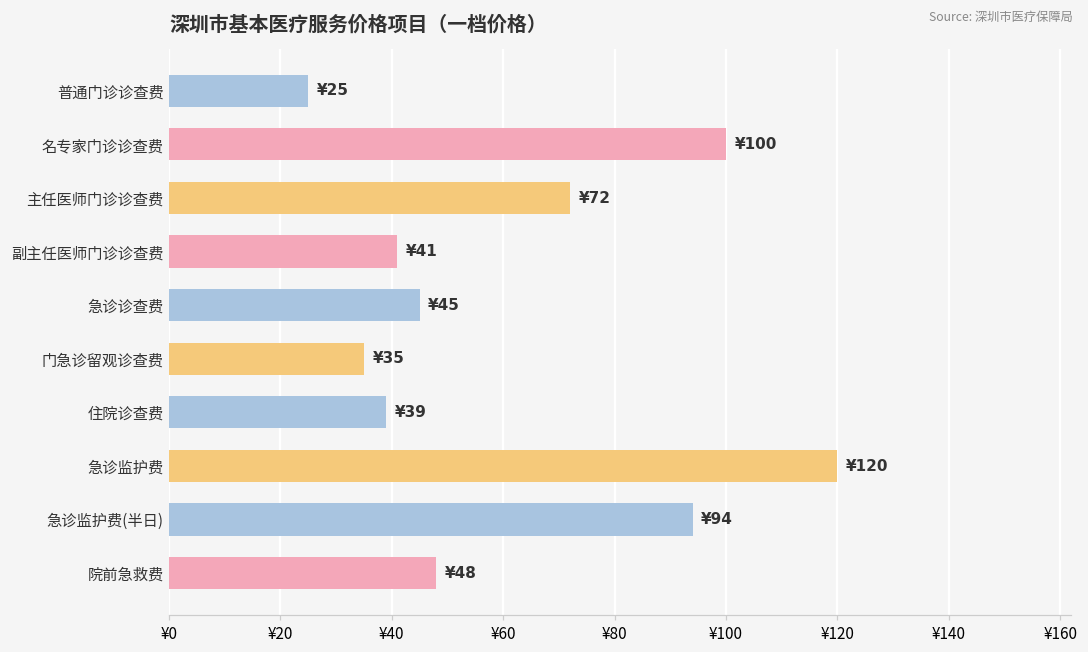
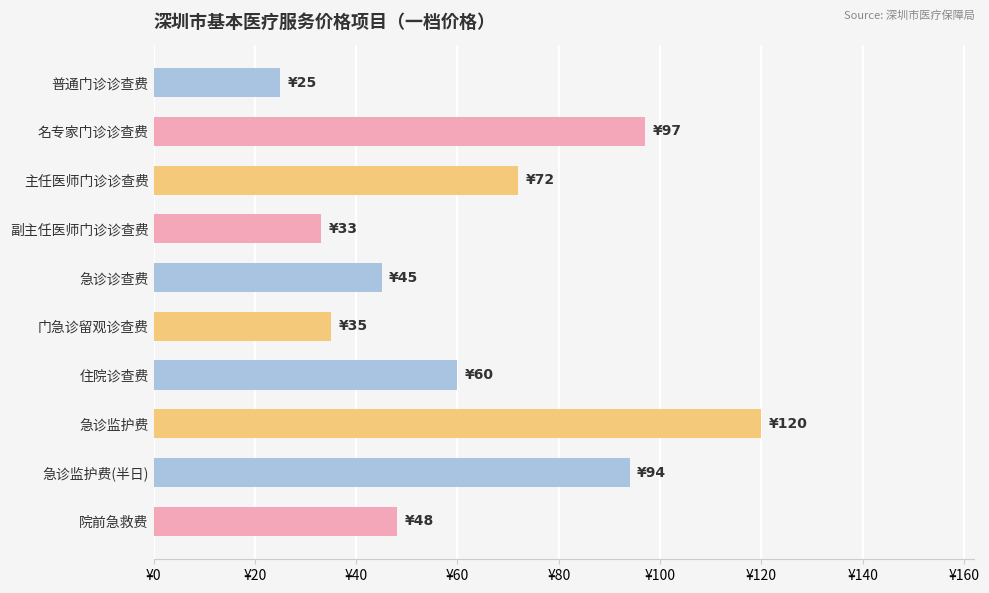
  {
    "普通门诊诊查费": "¥25",
-   "名专家门诊诊查费": "¥100",
+   "名专家门诊诊查费": "¥97",
    "主任医师门诊诊查费": "¥72",
-   "副主任医师门诊诊查费": "¥41",
+   "副主任医师门诊诊查费": "¥33",
    "急诊诊查费": "¥45",
    "门急诊留观诊查费": "¥35",
-   "住院诊查费": "¥39",
+   "住院诊查费": "¥60",
    "急诊监护费": "¥120",
    "急诊监护费(半日)": "¥94",
    "院前急救费": "¥48"
  }
